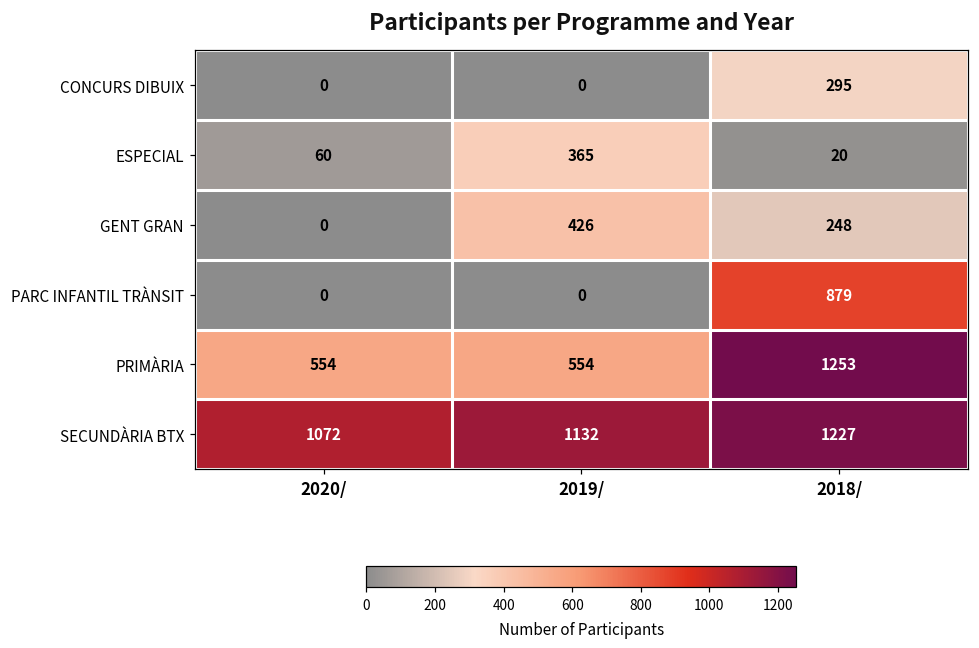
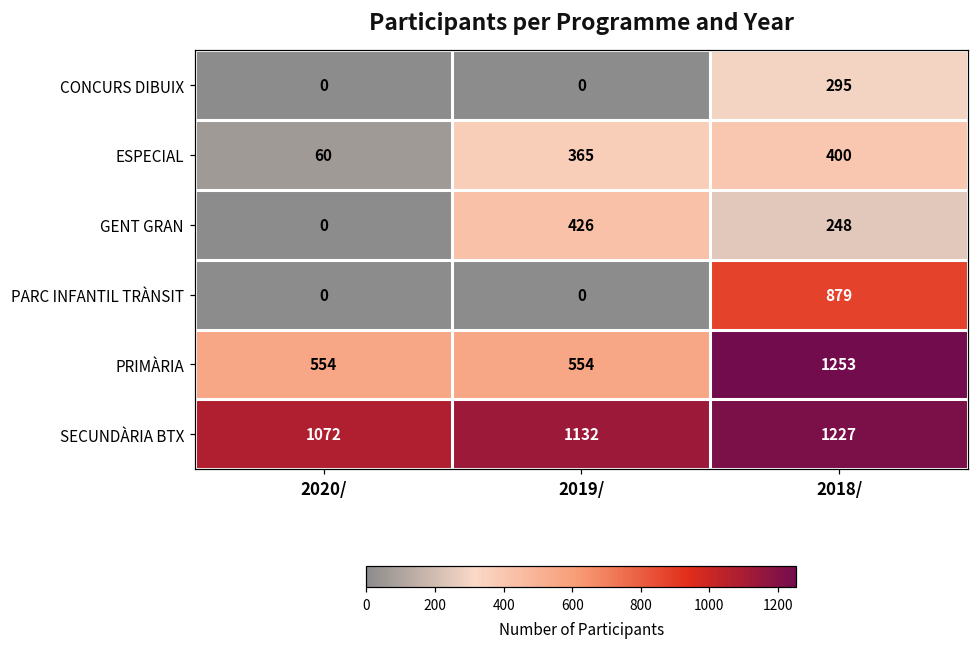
  {
    "CONCURS DIBUIX": {
      "2020/": 0,
      "2019/": 0,
      "2018/": 295
    },
    "ESPECIAL": {
      "2020/": 60,
      "2019/": 365,
-     "2018/": 20
+     "2018/": 400
    },
    "GENT GRAN": {
      "2020/": 0,
      "2019/": 426,
      "2018/": 248
    },
    "PARC INFANTIL TRÀNSIT": {
      "2020/": 0,
      "2019/": 0,
      "2018/": 879
    },
    "PRIMÀRIA": {
      "2020/": 554,
      "2019/": 554,
      "2018/": 1253
    },
    "SECUNDÀRIA BTX": {
      "2020/": 1072,
      "2019/": 1132,
      "2018/": 1227
    }
  }
